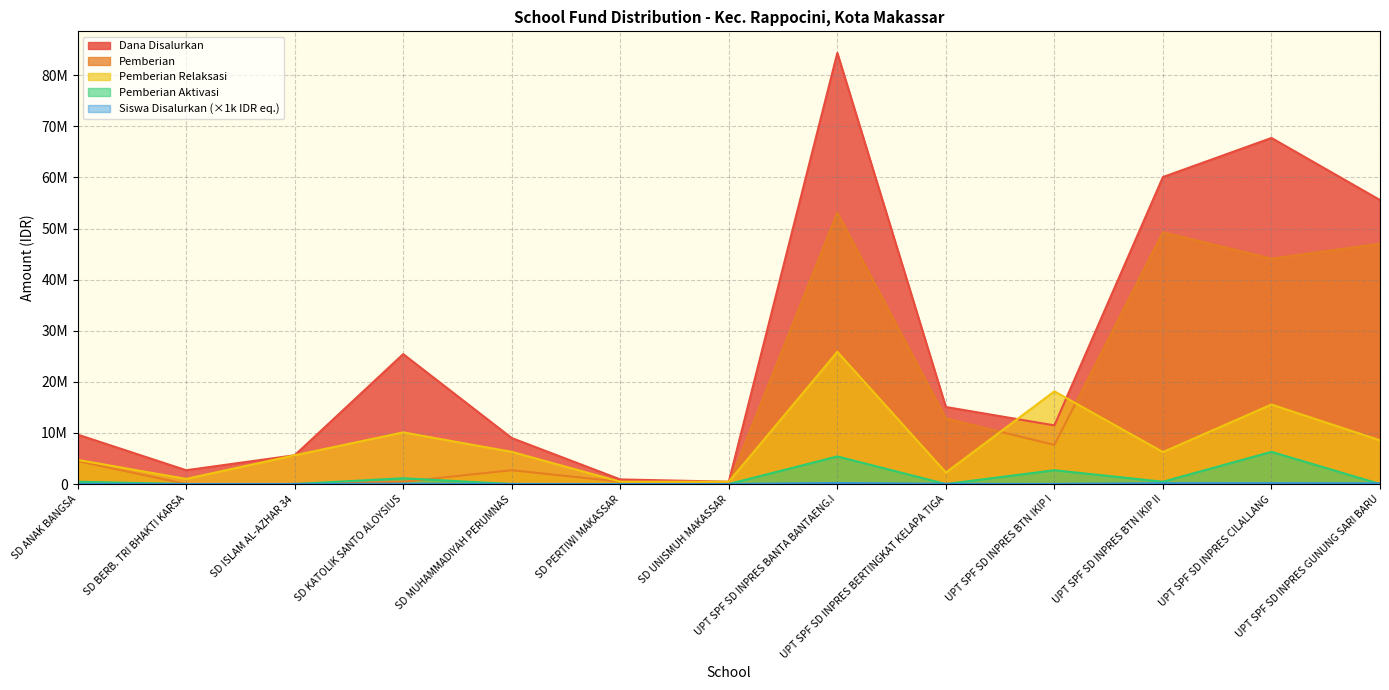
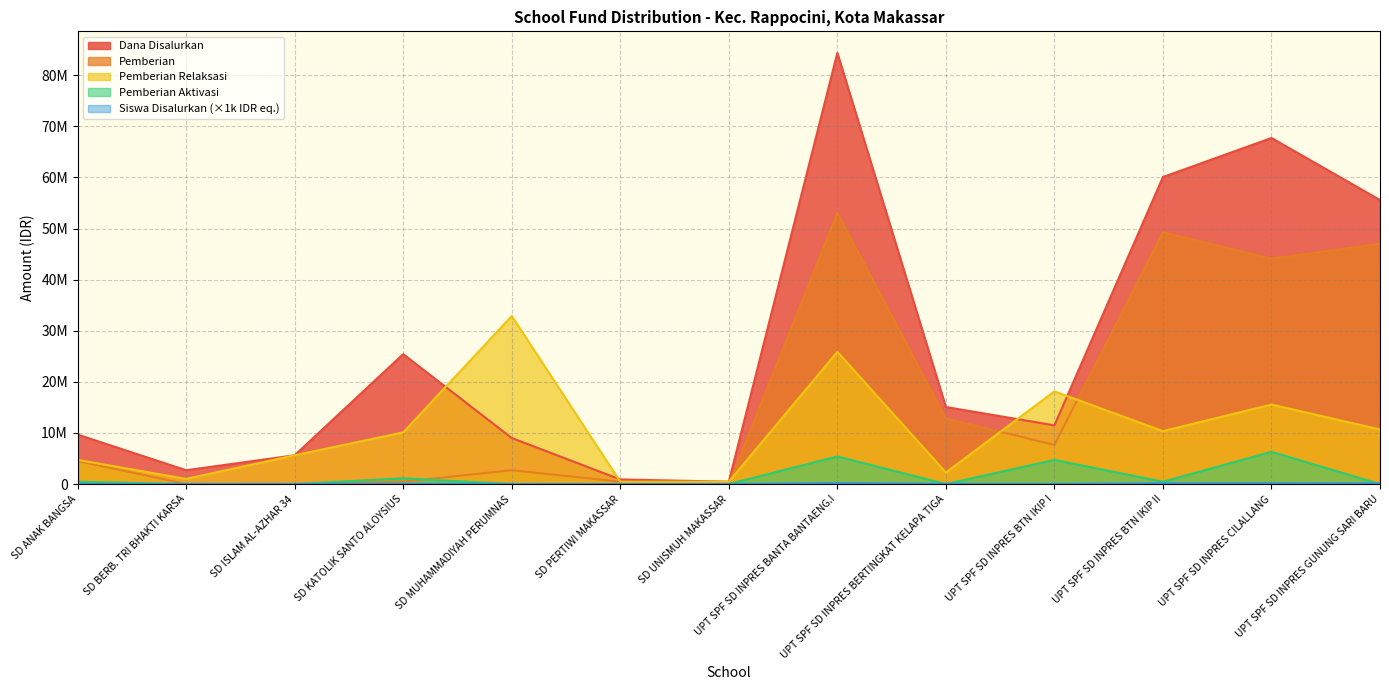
  {
    "Pemberian Relaksasi": {
      "SD BERB. TRI BHAKTI KARSA": 1000000,
      "SD KATOLIK SANTO ALOYSIUS": 10000000,
-     "SD MUHAMMADIYAH PERUMNAS": 6000000,
+     "SD MUHAMMADIYAH PERUMNAS": 33000000,
      "UPT SPF SD INPRES BANTA BANTAENG.I": 26000000,
      "UPT SPF SD INPRES BERTINGKAT KELAPA TIGA": 2000000,
      "UPT SPF SD INPRES BTN IKIP I": 18000000,
-     "UPT SPF SD INPRES BTN IKIP II": 6000000,
+     "UPT SPF SD INPRES BTN IKIP II": 10000000,
      "UPT SPF SD INPRES CILALLANG": 16000000,
-     "UPT SPF SD INPRES GUNUNG SARI BARU": 9000000
+     "UPT SPF SD INPRES GUNUNG SARI BARU": 11000000
    },
    "Pemberian Aktivasi": {
      "SD KATOLIK SANTO ALOYSIUS": 1000000,
      "UPT SPF SD INPRES BANTA BANTAENG.I": 5000000,
-     "UPT SPF SD INPRES BTN IKIP I": 3000000,
+     "UPT SPF SD INPRES BTN IKIP I": 5000000,
      "UPT SPF SD INPRES CILALLANG": 6000000
    },
    "Siswa Disalurkan (×1k IDR eq.)": {
      "UPT SPF SD INPRES BANTA BANTAENG.I": 0,
      "UPT SPF SD INPRES BTN IKIP I": 0,
      "UPT SPF SD INPRES CILALLANG": 0
    }
  }
